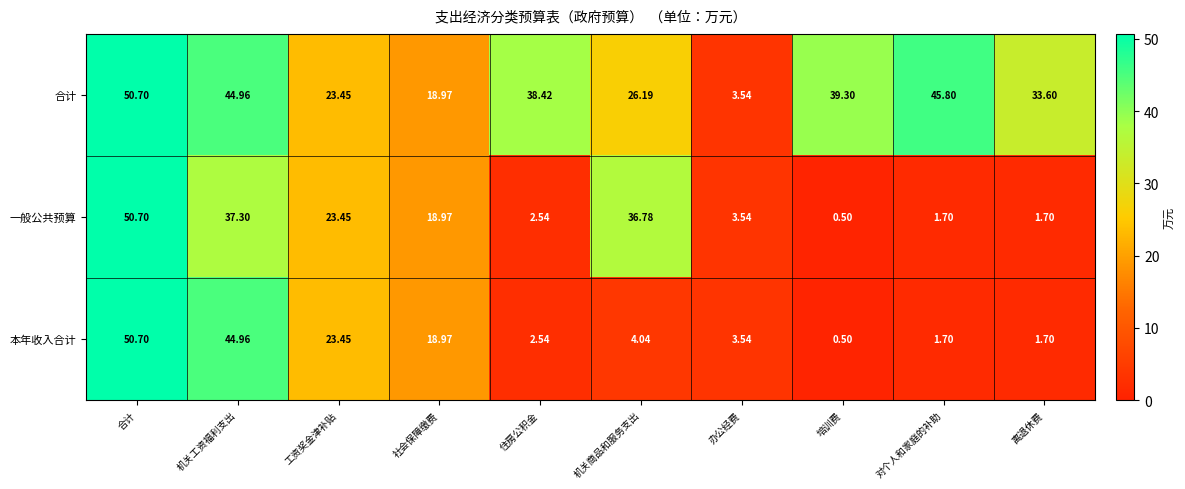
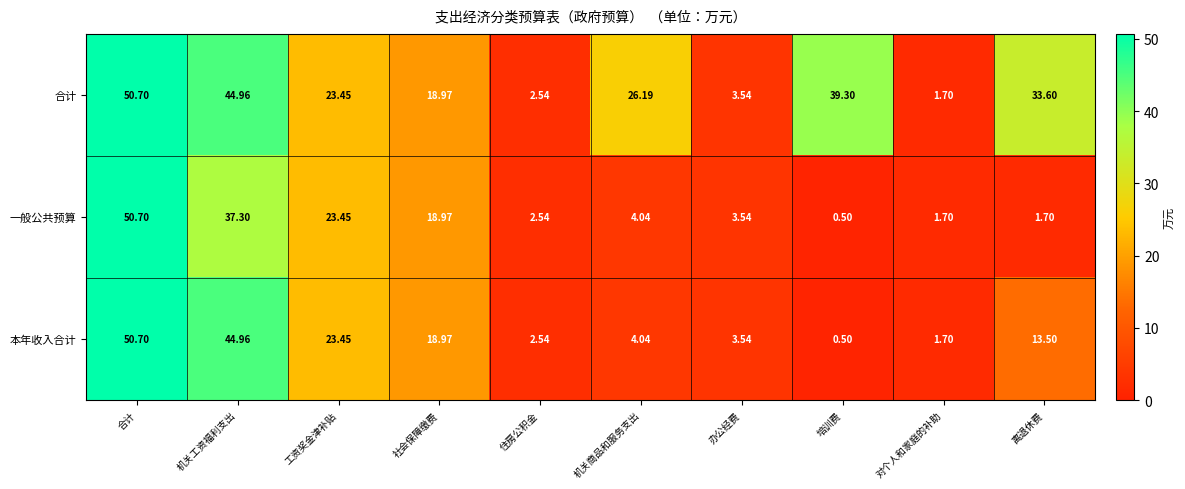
  {
    "合计": {
      "合计": 50.70,
      "机关工资福利支出": 44.96,
      "工资奖金津补贴": 23.45,
      "社会保障缴费": 18.97,
-     "住房公积金": 38.42,
+     "住房公积金": 2.54,
      "机关商品和服务支出": 26.19,
      "办公经费": 3.54,
      "培训费": 39.30,
-     "对个人和家庭的补助": 45.80,
+     "对个人和家庭的补助": 1.70,
      "离退休费": 33.60
    },
    "一般公共预算": {
      "合计": 50.70,
      "机关工资福利支出": 37.30,
      "工资奖金津补贴": 23.45,
      "社会保障缴费": 18.97,
      "住房公积金": 2.54,
-     "机关商品和服务支出": 36.78,
+     "机关商品和服务支出": 4.04,
      "办公经费": 3.54,
      "培训费": 0.50,
      "对个人和家庭的补助": 1.70,
      "离退休费": 1.70
    },
    "本年收入合计": {
      "合计": 50.70,
      "机关工资福利支出": 44.96,
      "工资奖金津补贴": 23.45,
      "社会保障缴费": 18.97,
      "住房公积金": 2.54,
      "机关商品和服务支出": 4.04,
      "办公经费": 3.54,
      "培训费": 0.50,
      "对个人和家庭的补助": 1.70,
-     "离退休费": 1.70
+     "离退休费": 13.50
    }
  }
